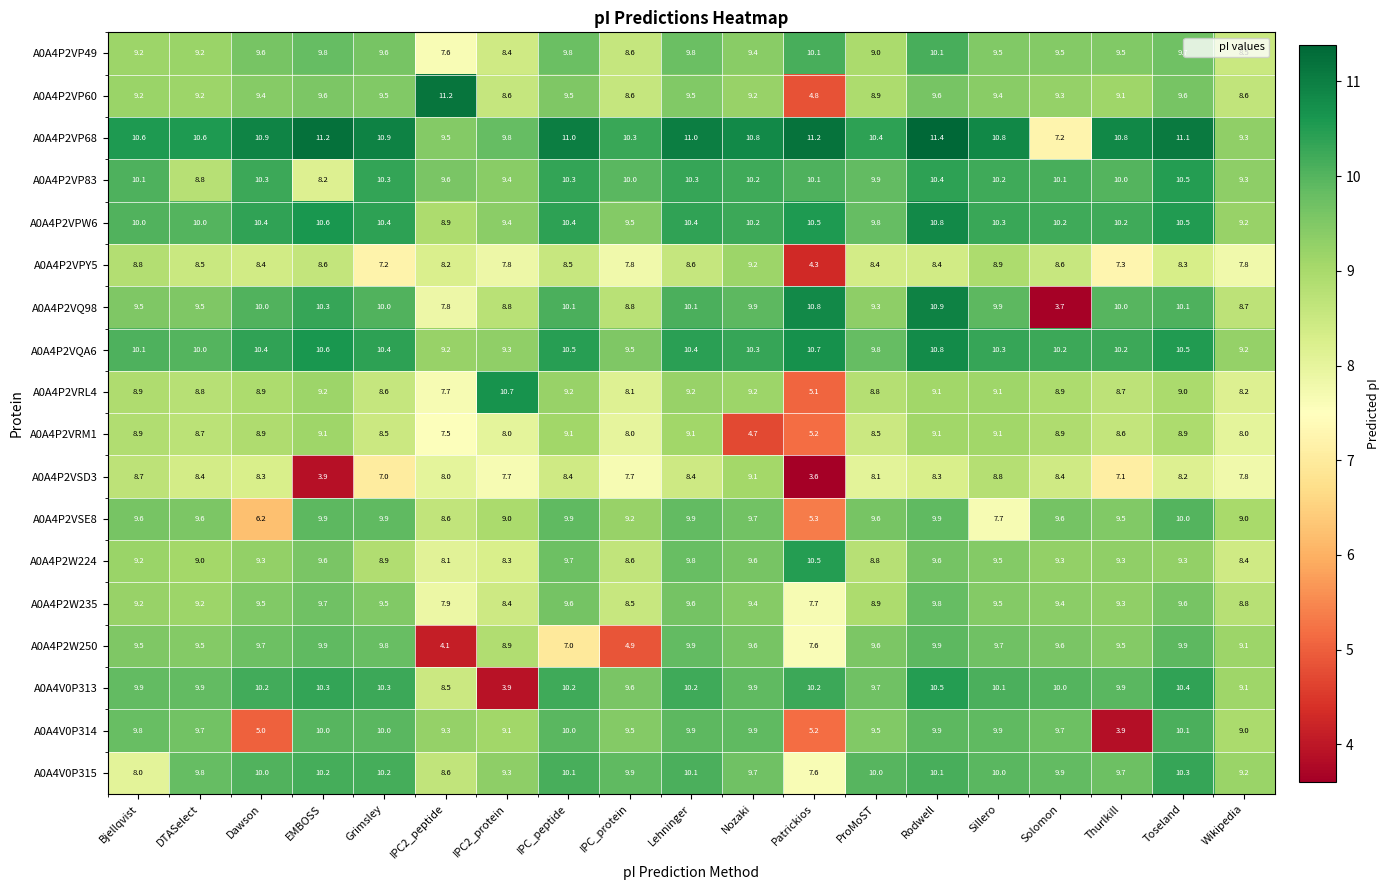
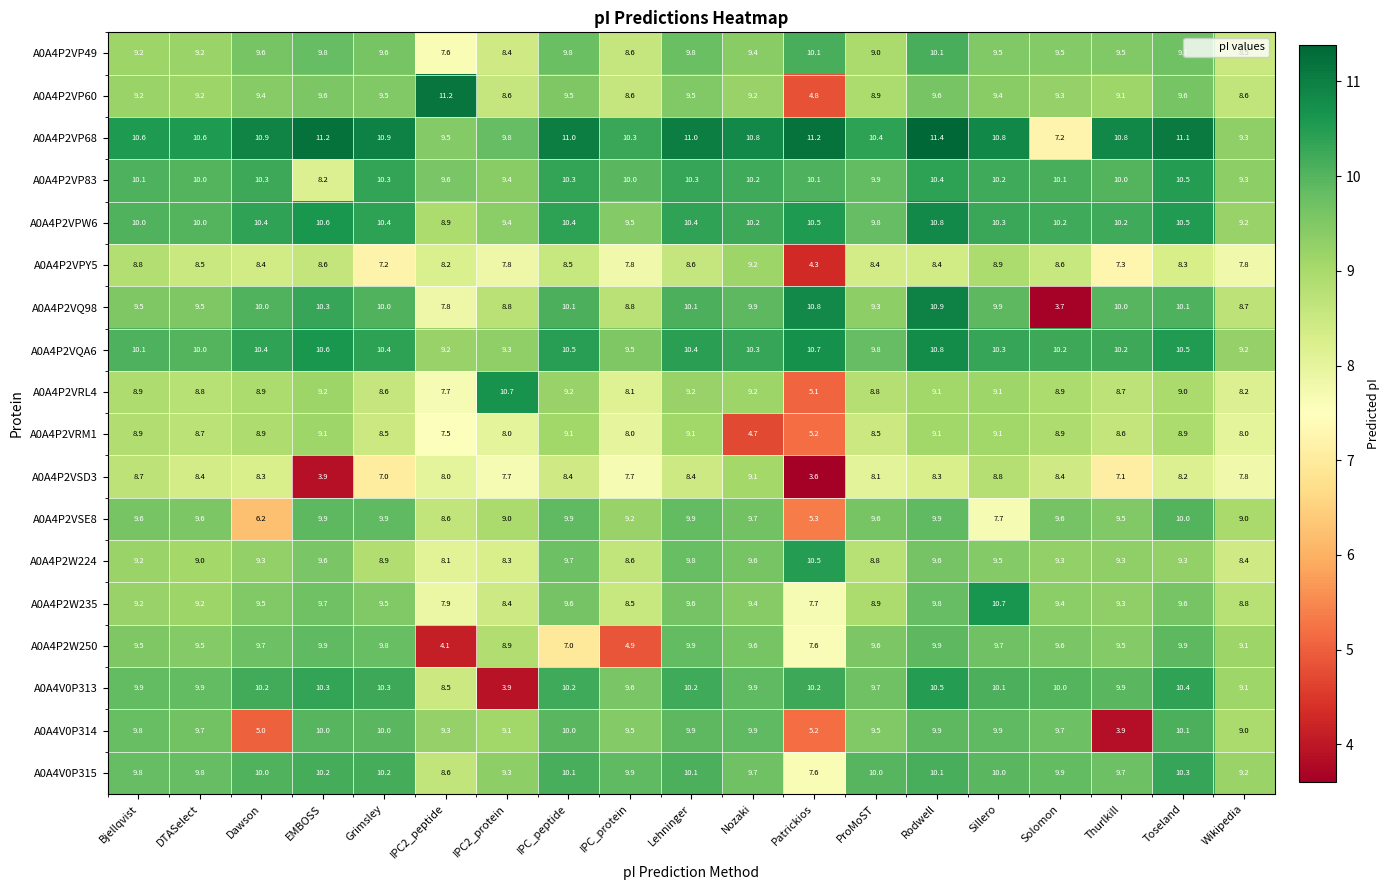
  {
    "A0A4P2VP83": {
      "Bjellqvist": 10.1,
-     "DTASelect": 8.8,
+     "DTASelect": 10.0,
      "Dawson": 10.3,
      "EMBOSS": 8.2,
      "Grimsley": 10.3,
      "IPC2_peptide": 9.6,
      "IPC2_protein": 9.4,
      "IPC_peptide": 10.3,
      "IPC_protein": 10.0,
      "Lehninger": 10.3,
      "Nozaki": 10.2,
      "Patrickios": 10.1,
      "ProMoST": 9.9,
      "Rodwell": 10.4,
      "Sillero": 10.2,
      "Solomon": 10.1,
      "Thurlkill": 10.0,
      "Toseland": 10.5,
      "Wikipedia": 9.3
    },
    "A0A4P2W235": {
      "Bjellqvist": 9.2,
      "DTASelect": 9.2,
      "Dawson": 9.5,
      "EMBOSS": 9.7,
      "Grimsley": 9.5,
      "IPC2_peptide": 7.9,
      "IPC2_protein": 8.4,
      "IPC_peptide": 9.6,
      "IPC_protein": 8.5,
      "Lehninger": 9.6,
      "Nozaki": 9.4,
      "Patrickios": 7.7,
      "ProMoST": 8.9,
      "Rodwell": 9.8,
-     "Sillero": 9.5,
+     "Sillero": 10.7,
      "Solomon": 9.4,
      "Thurlkill": 9.3,
      "Toseland": 9.6,
      "Wikipedia": 8.8
    },
    "A0A4V0P315": {
-     "Bjellqvist": 8.0,
+     "Bjellqvist": 9.8,
      "DTASelect": 9.8,
      "Dawson": 10.0,
      "EMBOSS": 10.2,
      "Grimsley": 10.2,
      "IPC2_peptide": 8.6,
      "IPC2_protein": 9.3,
      "IPC_peptide": 10.1,
      "IPC_protein": 9.9,
      "Lehninger": 10.1,
      "Nozaki": 9.7,
      "Patrickios": 7.6,
      "ProMoST": 10.0,
      "Rodwell": 10.1,
      "Sillero": 10.0,
      "Solomon": 9.9,
      "Thurlkill": 9.7,
      "Toseland": 10.3,
      "Wikipedia": 9.2
    }
  }
